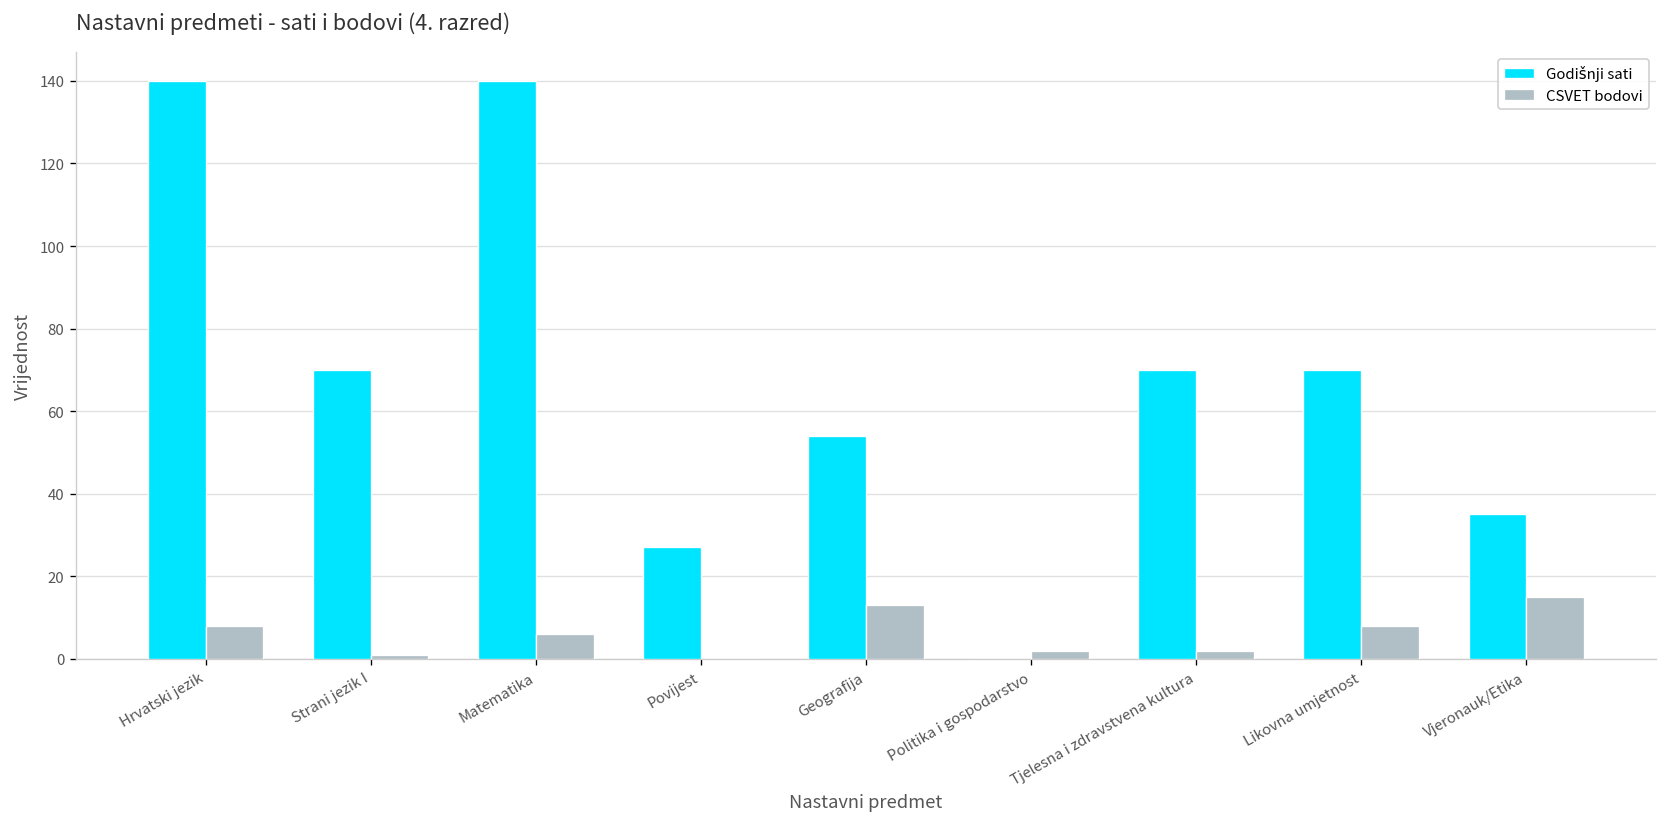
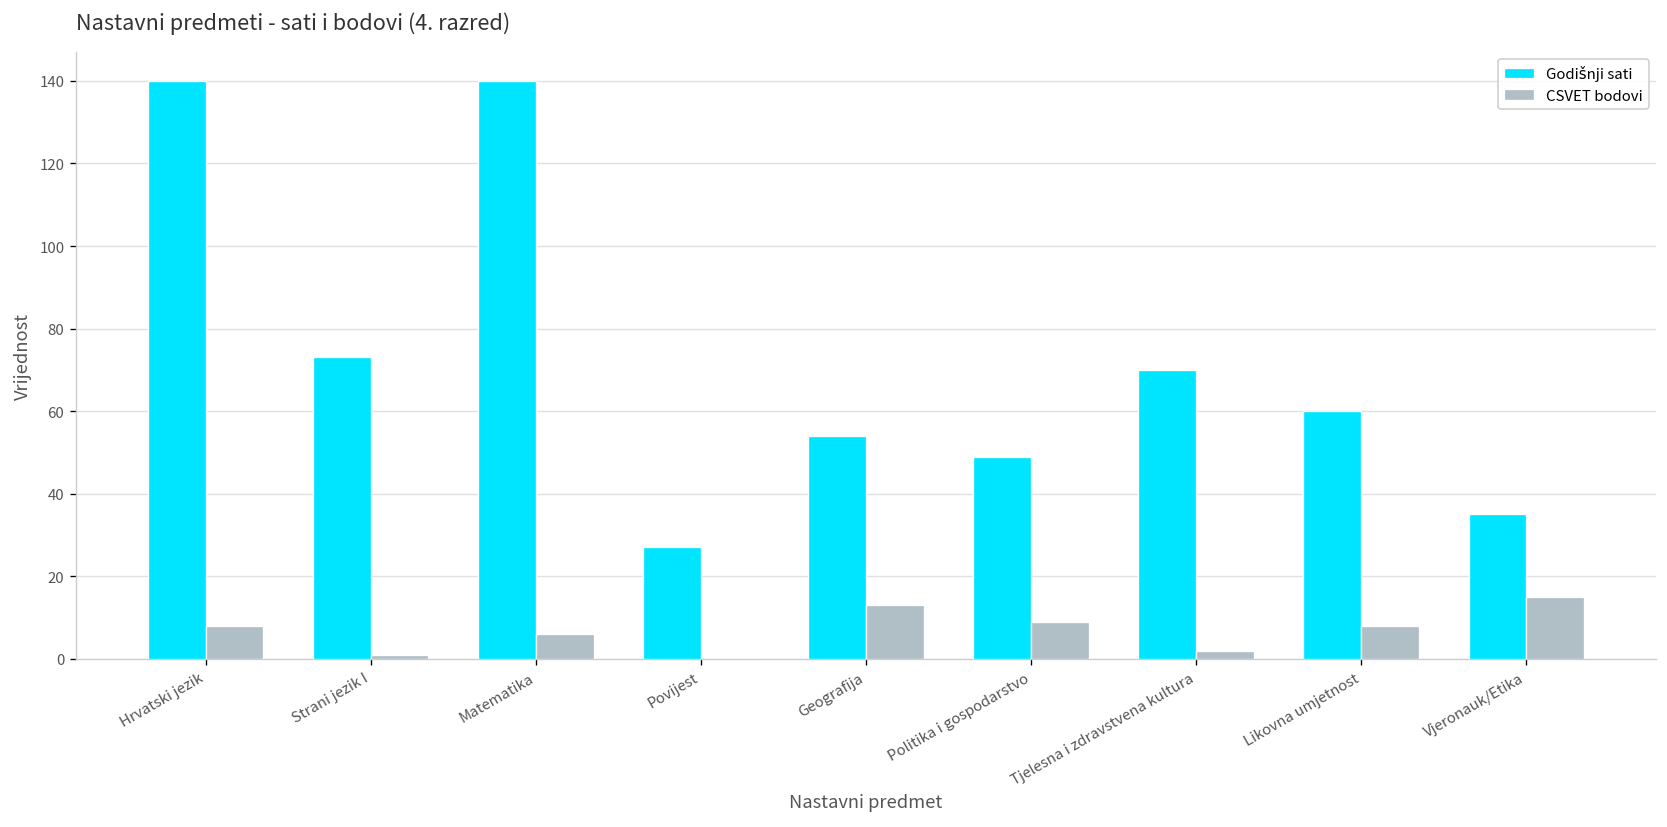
  {
    "Godišnji sati": {
      "Hrvatski jezik": 140,
-     "Strani jezik I": 70,
+     "Strani jezik I": 73,
      "Matematika": 140,
      "Povijest": 27,
      "Geografija": 54,
-     "Politika i gospodarstvo": 0,
+     "Politika i gospodarstvo": 49,
      "Tjelesna i zdravstvena kultura": 70,
-     "Likovna umjetnost": 70,
+     "Likovna umjetnost": 60,
      "Vjeronauk/Etika": 35
    },
    "CSVET bodovi": {
      "Hrvatski jezik": 8,
      "Strani jezik I": 1,
      "Matematika": 6,
      "Povijest": 0,
      "Geografija": 13,
-     "Politika i gospodarstvo": 2,
+     "Politika i gospodarstvo": 9,
      "Tjelesna i zdravstvena kultura": 2,
      "Likovna umjetnost": 8,
      "Vjeronauk/Etika": 15
    }
  }
